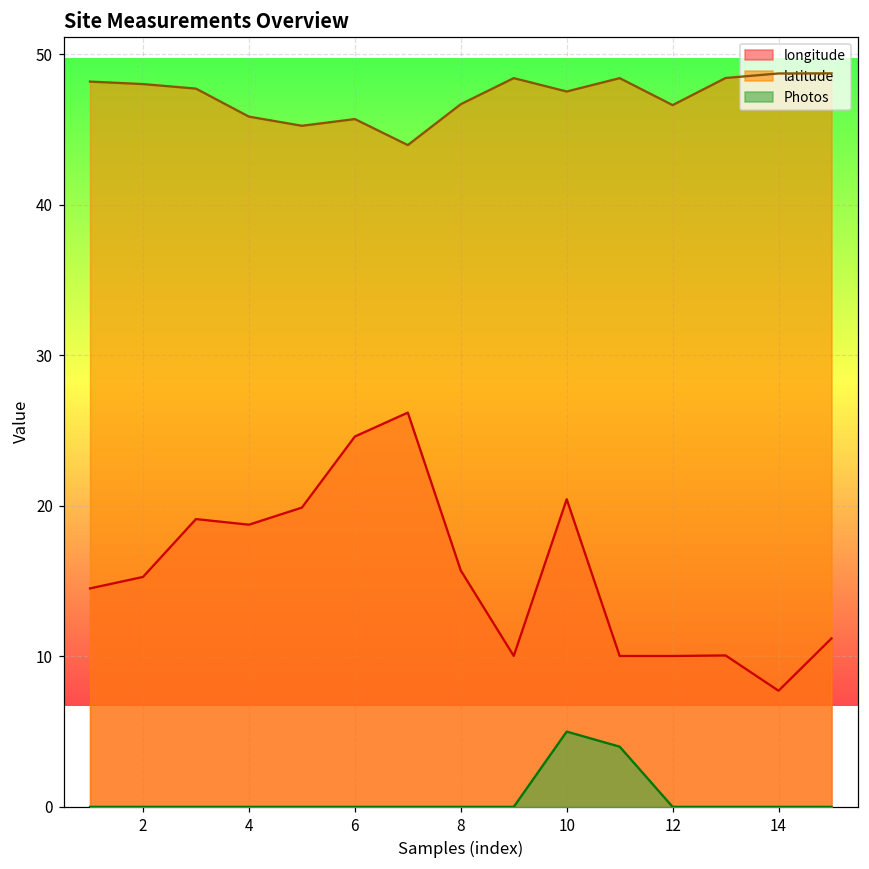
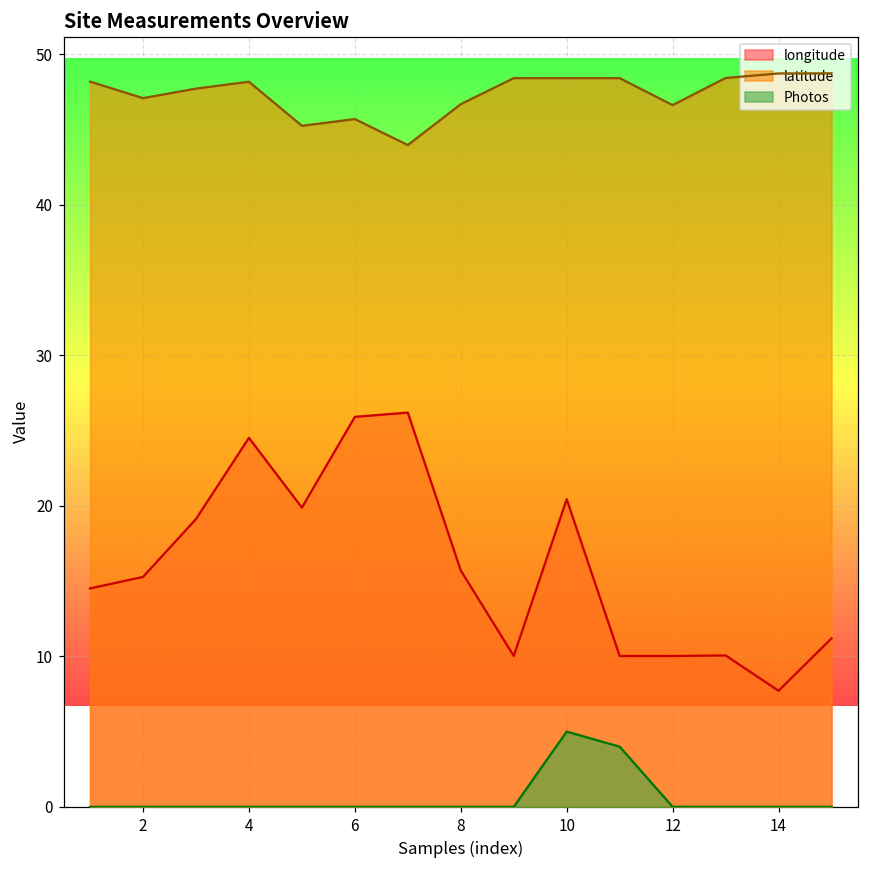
  {
    "longitude": {
      "2": 15.3,
-     "4": 18.7,
-     "6": 24.6,
+     "4": 24.5,
+     "6": 25.9,
      "8": 15.7,
      "10": 20.4,
      "12": 10.0,
      "14": 7.7
    },
    "latitude": {
-     "2": 48.0,
-     "4": 45.9,
+     "2": 47.1,
+     "4": 48.2,
      "6": 45.7,
      "8": 46.7,
-     "10": 47.5,
+     "10": 48.4,
      "12": 46.6
    },
    "Photos": {
      "2": 0.0,
      "4": 0.0,
      "6": 0.0,
      "8": 0.0,
      "10": 5.0,
      "12": 0.0,
      "14": 0.0
    }
  }
